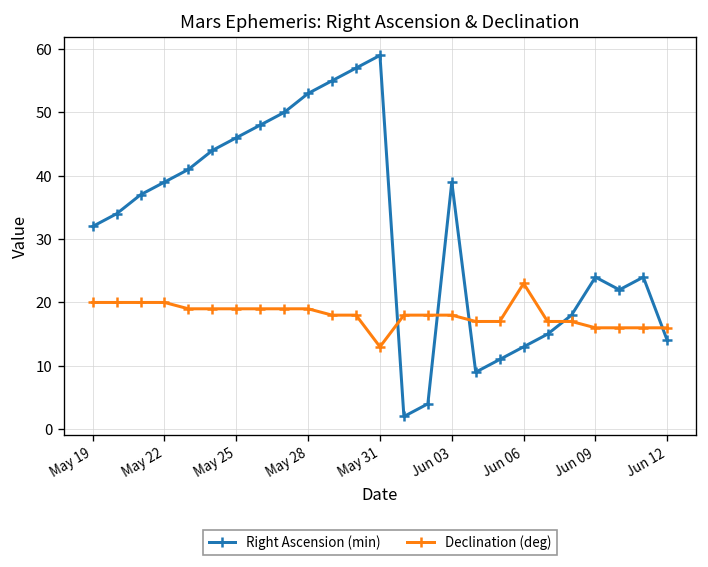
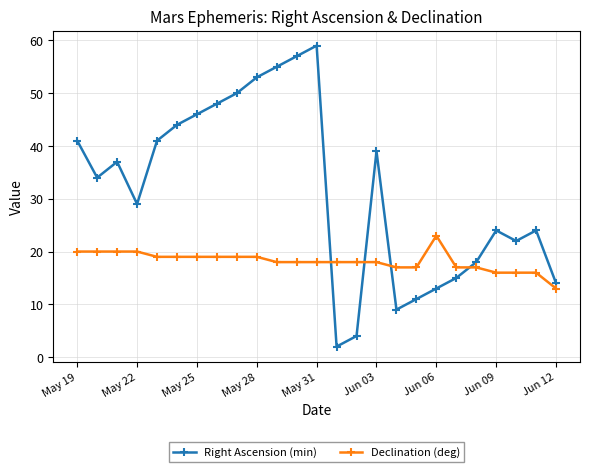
  {
    "Right Ascension (min)": {
-     "May 19": 32,
-     "May 22": 39,
+     "May 19": 41,
+     "May 22": 29,
      "May 25": 46,
      "May 28": 53,
      "May 31": 59,
      "Jun 03": 39,
      "Jun 06": 13,
      "Jun 09": 24,
      "Jun 12": 14
    },
    "Declination (deg)": {
      "May 19": 20,
      "May 22": 20,
      "May 25": 19,
      "May 28": 19,
-     "May 31": 13,
+     "May 31": 18,
      "Jun 03": 18,
      "Jun 06": 23,
      "Jun 09": 16,
-     "Jun 12": 16
+     "Jun 12": 13
    }
  }
